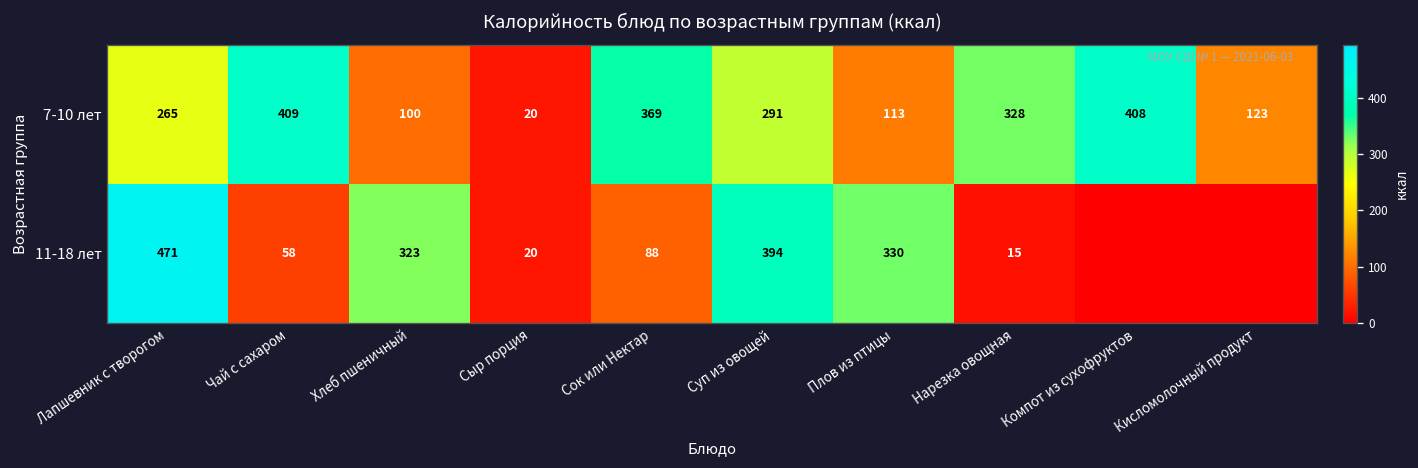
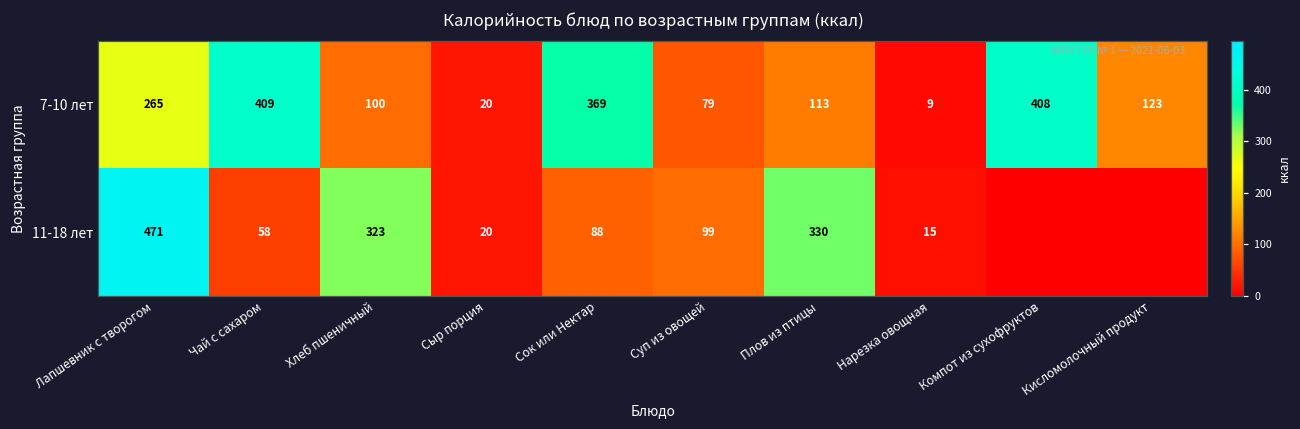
  {
    "7-10 лет": {
      "Лапшевник с творогом": 265,
      "Чай с сахаром": 409,
      "Хлеб пшеничный": 100,
      "Сыр порция": 20,
      "Сок или Нектар": 369,
-     "Суп из овощей": 291,
+     "Суп из овощей": 79,
      "Плов из птицы": 113,
-     "Нарезка овощная": 328,
+     "Нарезка овощная": 9,
      "Компот из сухофруктов": 408
    },
    "11-18 лет": {
      "Лапшевник с творогом": 471,
      "Чай с сахаром": 58,
      "Хлеб пшеничный": 323,
      "Сыр порция": 20,
      "Сок или Нектар": 88,
-     "Суп из овощей": 394,
+     "Суп из овощей": 99,
      "Плов из птицы": 330,
      "Нарезка овощная": 15
    }
  }
